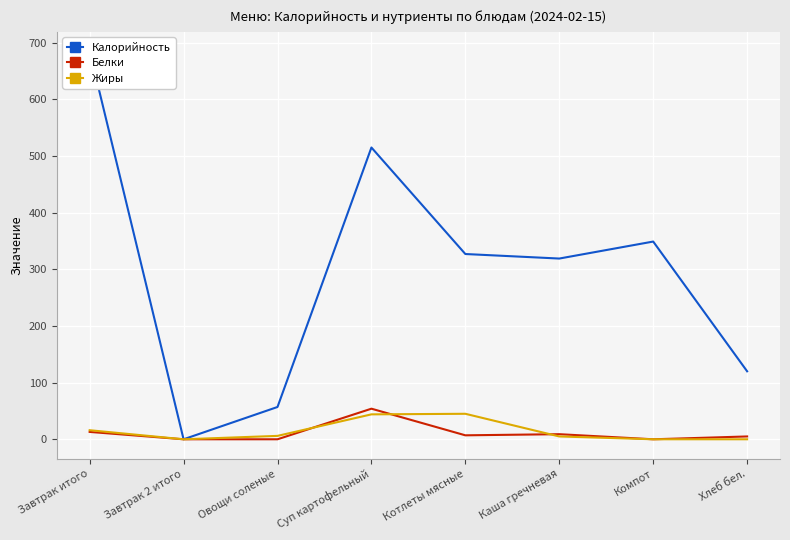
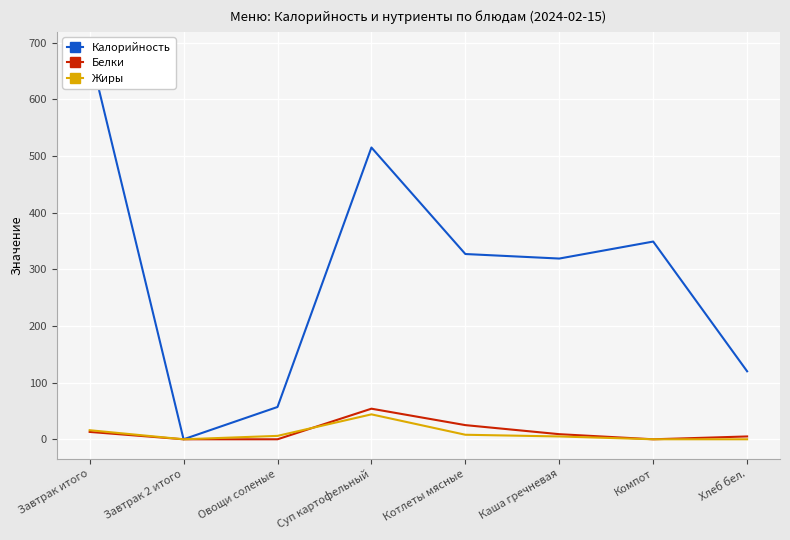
  {
    "Калорийность": {
      "Овощи соленые": 60,
      "Суп картофельный": 520,
      "Котлеты мясные": 330,
      "Каша гречневая": 320,
      "Компот": 350,
      "Хлеб бел.": 120
    },
    "Белки": {
      "Овощи соленые": 0,
      "Суп картофельный": 50,
-     "Котлеты мясные": 10,
+     "Котлеты мясные": 30,
      "Хлеб бел.": 10
    },
    "Жиры": {
      "Овощи соленые": 10,
      "Суп картофельный": 40,
-     "Котлеты мясные": 50,
+     "Котлеты мясные": 10,
      "Хлеб бел.": 0
    }
  }
